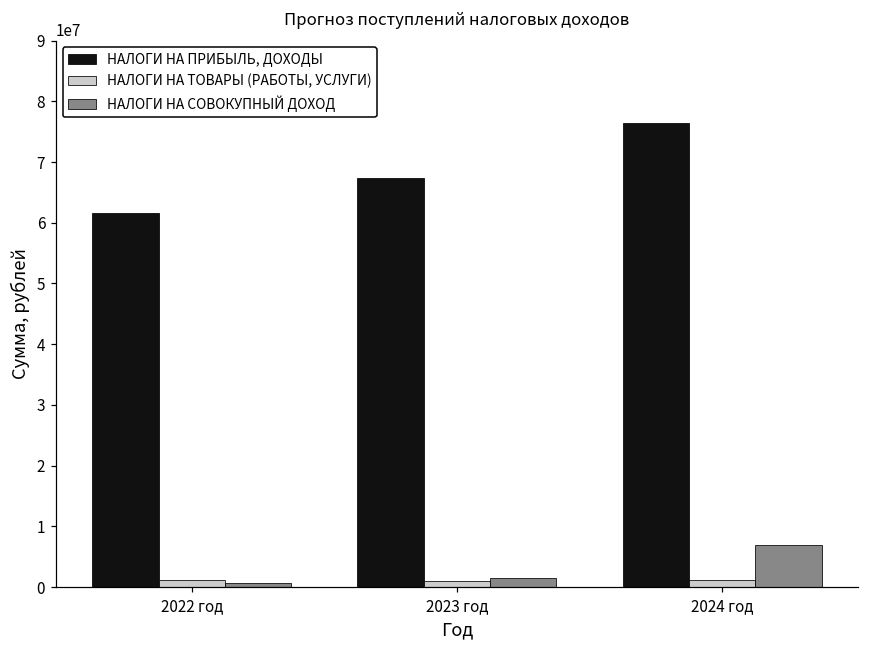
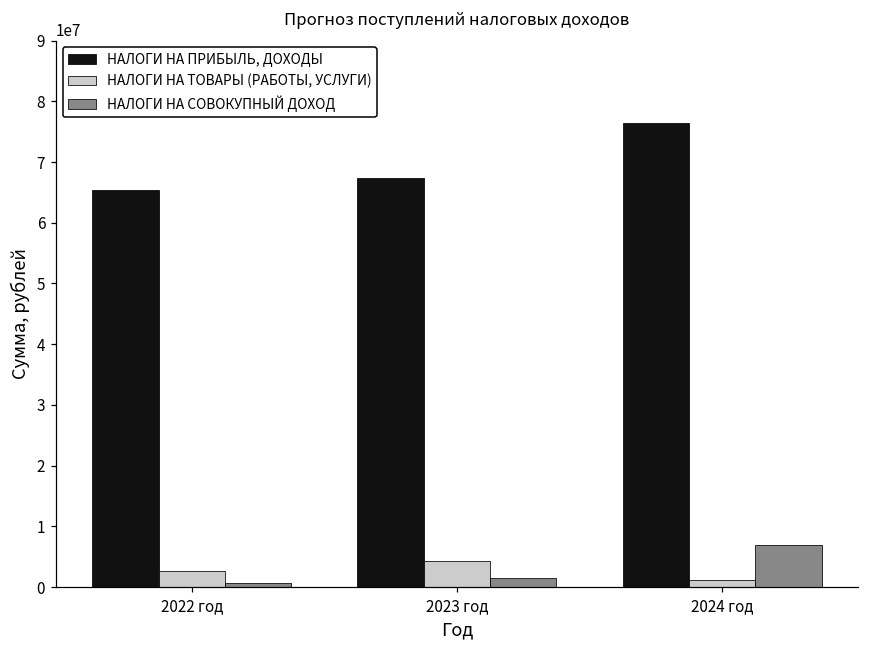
  {
    "НАЛОГИ НА ПРИБЫЛЬ, ДОХОДЫ": {
-     "2022 год": 62000000,
+     "2022 год": 65000000,
      "2023 год": 67000000,
      "2024 год": 76000000
    },
    "НАЛОГИ НА ТОВАРЫ (РАБОТЫ, УСЛУГИ)": {
-     "2022 год": 1000000,
-     "2023 год": 1000000,
+     "2022 год": 3000000,
+     "2023 год": 4000000,
      "2024 год": 1000000
    },
    "НАЛОГИ НА СОВОКУПНЫЙ ДОХОД": {
      "2022 год": 1000000,
      "2023 год": 2000000,
      "2024 год": 7000000
    }
  }
